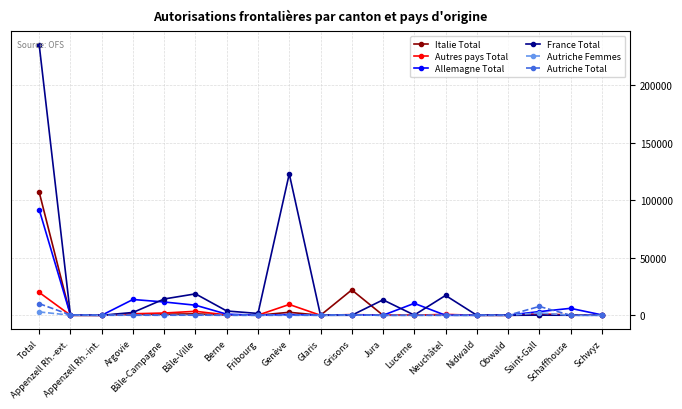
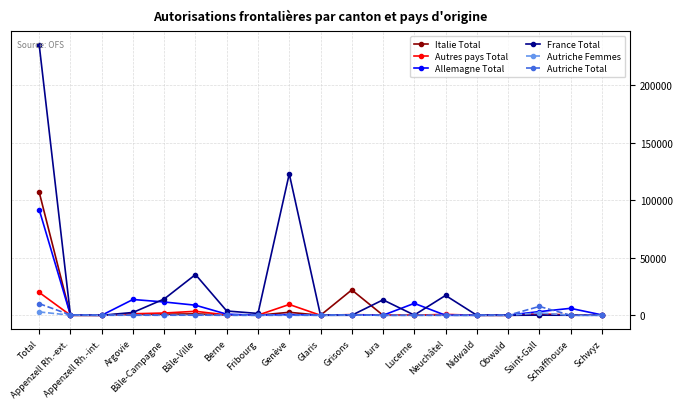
  {
    "Italie Total": {
      "Total": 107000,
      "Grisons": 22000
    },
    "Autres pays Total": {
      "Total": 20000,
      "Bâle-Ville": 3000,
      "Genève": 9000
    },
    "Allemagne Total": {
      "Total": 92000,
      "Argovie": 14000,
      "Bâle-Campagne": 12000,
      "Bâle-Ville": 9000,
      "Lucerne": 10000,
      "Schaffhouse": 6000
    },
    "France Total": {
      "Total": 235000,
      "Bâle-Campagne": 14000,
-     "Bâle-Ville": 19000,
+     "Bâle-Ville": 35000,
      "Berne": 4000,
      "Genève": 123000,
      "Jura": 13000,
      "Neuchâtel": 17000
    }
  }
